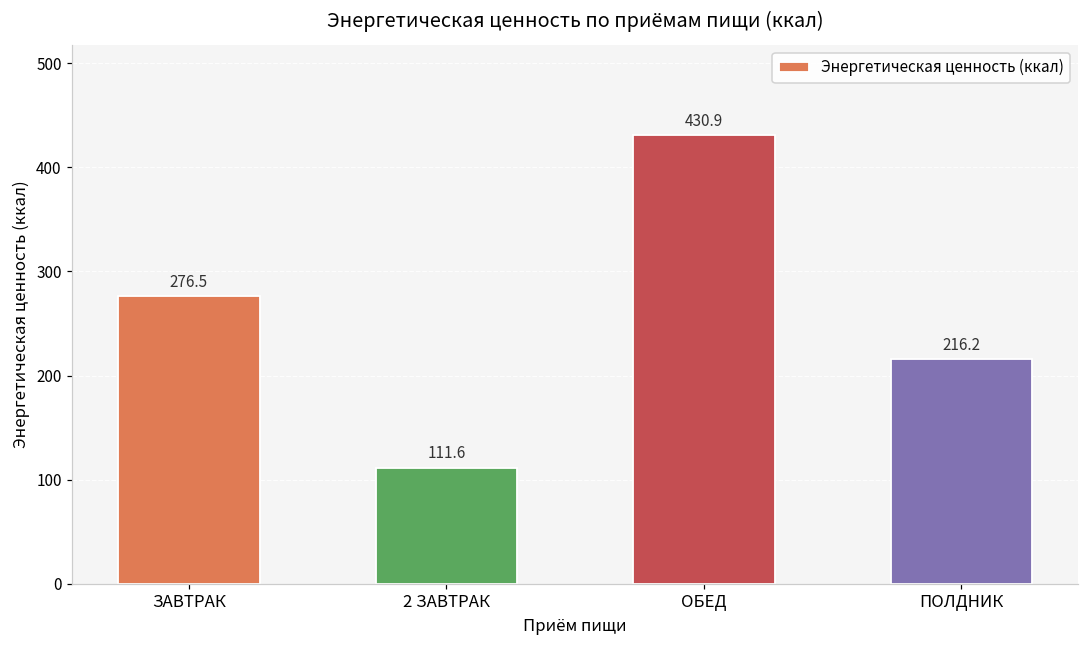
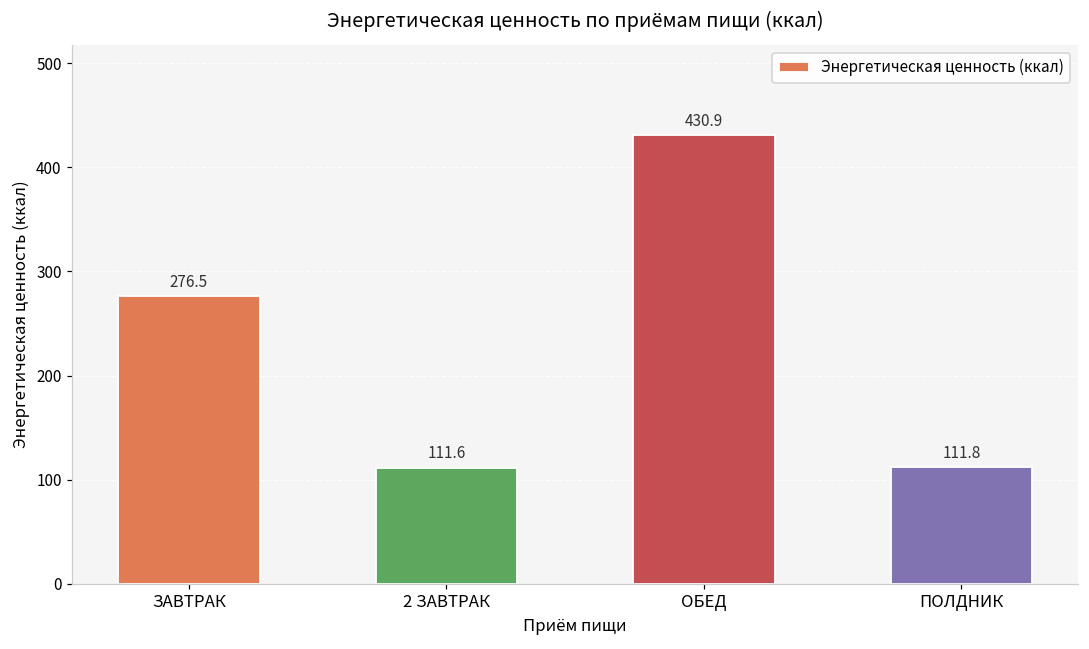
  {
    "ЗАВТРАК": 276.5,
    "2 ЗАВТРАК": 111.6,
    "ОБЕД": 430.9,
-   "ПОЛДНИК": 216.2
+   "ПОЛДНИК": 111.8
  }
